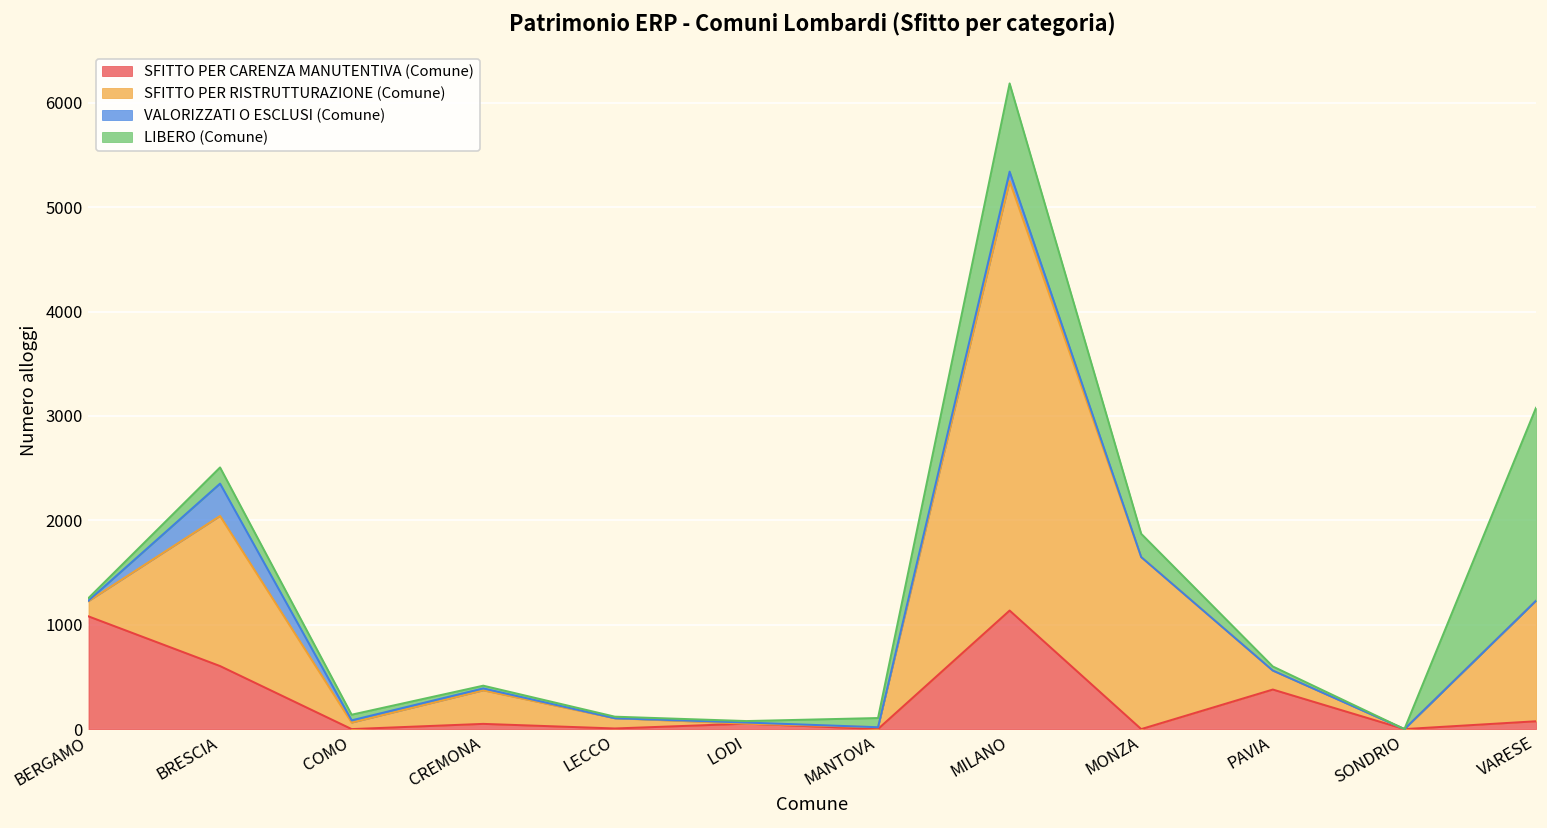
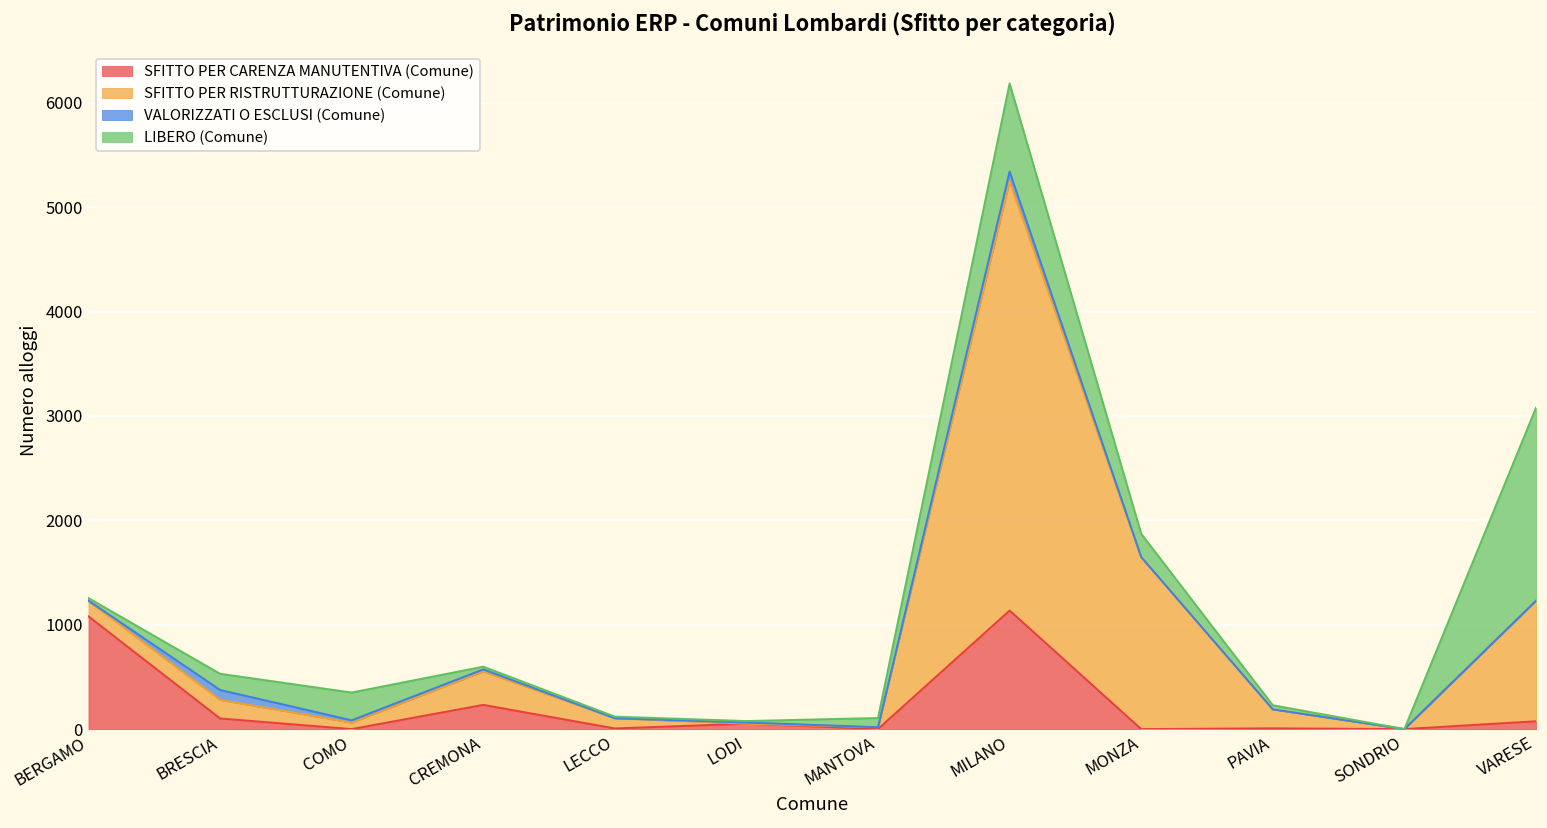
  {
    "SFITTO PER CARENZA MANUTENTIVA (Comune)": {
      "BERGAMO": 1100,
-     "BRESCIA": 600,
+     "BRESCIA": 100,
      "COMO": 0,
-     "CREMONA": 100,
+     "CREMONA": 200,
      "LECCO": 0,
      "MILANO": 1100,
      "MONZA": 0,
-     "PAVIA": 400,
+     "PAVIA": 0,
      "VARESE": 100
    },
    "SFITTO PER RISTRUTTURAZIONE (Comune)": {
-     "BRESCIA": 1400,
+     "BRESCIA": 200,
      "MILANO": 4100
    },
    "VALORIZZATI O ESCLUSI (Comune)": {
-     "BRESCIA": 300,
+     "BRESCIA": 100,
      "MILANO": 100
    },
    "LIBERO (Comune)": {
      "BRESCIA": 200,
-     "COMO": 100,
+     "COMO": 300,
      "MANTOVA": 100,
      "MILANO": 800,
      "MONZA": 200,
      "PAVIA": 0,
      "VARESE": 1800
    }
  }
